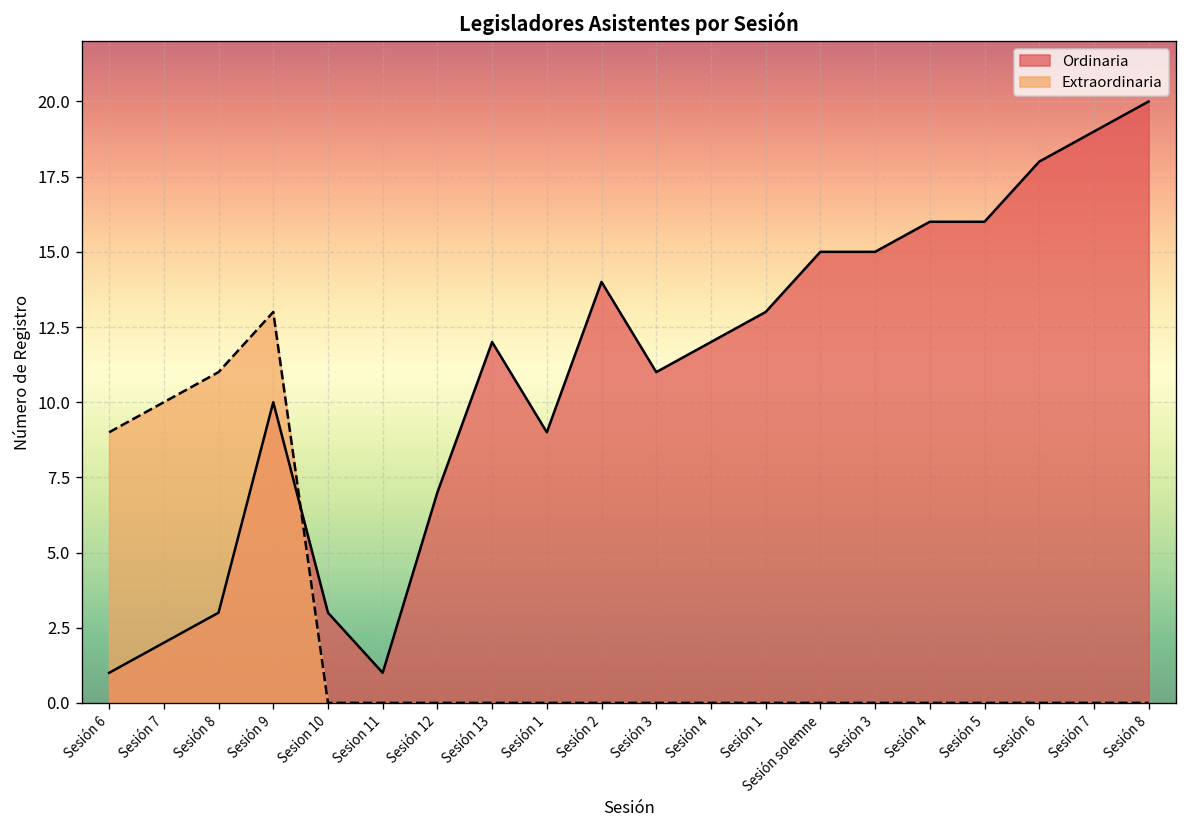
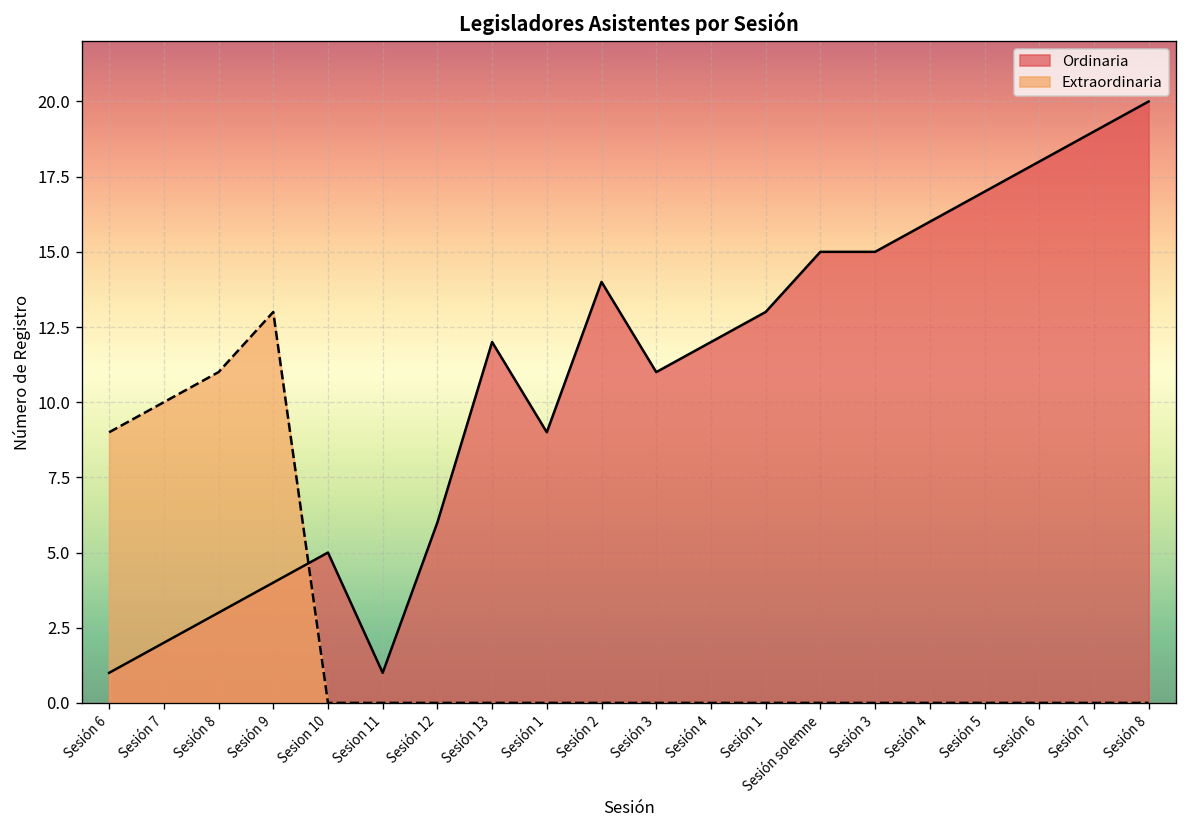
  {
    "Ordinaria": {
-     "Sesión 9": 10,
-     "Sesion 10": 3,
+     "Sesión 9": 4,
+     "Sesion 10": 5,
      "Sesion 11": 1,
-     "Sesión 12": 7,
+     "Sesión 12": 6,
      "Sesión 13": 12,
      "Sesión 2": 14,
      "Sesión solemne": 15,
-     "Sesión 5": 16
+     "Sesión 5": 17
    },
    "Extraordinaria": {
      "Sesión 9": 13,
      "Sesion 10": 0,
      "Sesion 11": 0,
      "Sesión 12": 0,
      "Sesión 13": 0,
      "Sesión 2": 0,
      "Sesión solemne": 0,
      "Sesión 5": 0
    }
  }
